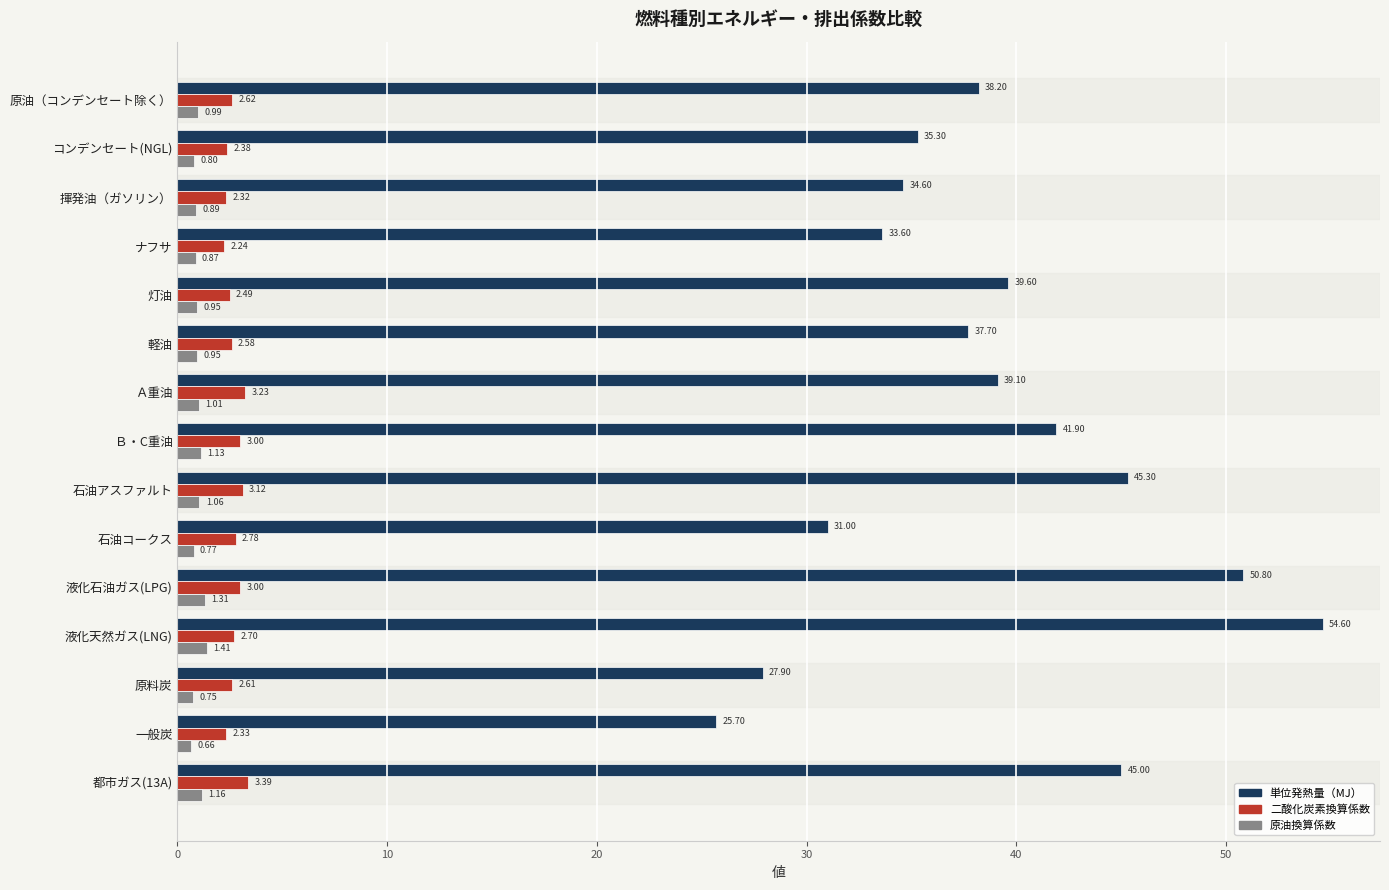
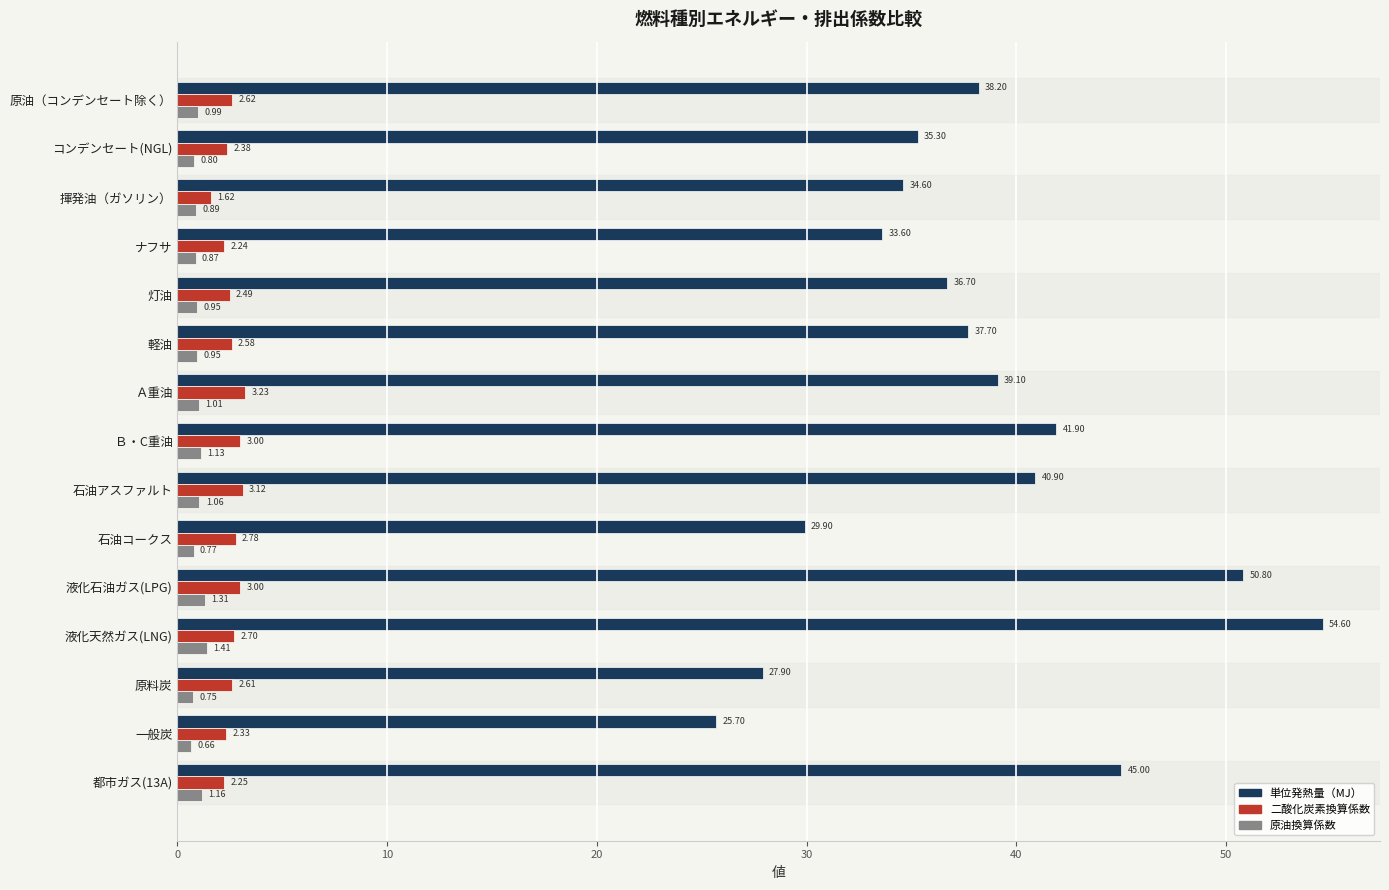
  {
    "単位発熱量（MJ）": {
      "原油（コンデンセート除く）": 38.20,
      "コンデンセート(NGL)": 35.30,
      "揮発油（ガソリン）": 34.60,
      "ナフサ": 33.60,
-     "灯油": 39.60,
+     "灯油": 36.70,
      "軽油": 37.70,
      "Ａ重油": 39.10,
      "Ｂ・C重油": 41.90,
-     "石油アスファルト": 45.30,
-     "石油コークス": 31.00,
+     "石油アスファルト": 40.90,
+     "石油コークス": 29.90,
      "液化石油ガス(LPG)": 50.80,
      "液化天然ガス(LNG)": 54.60,
      "原料炭": 27.90,
      "一般炭": 25.70,
      "都市ガス(13A)": 45.00
    },
    "二酸化炭素換算係数": {
      "原油（コンデンセート除く）": 2.62,
      "コンデンセート(NGL)": 2.38,
-     "揮発油（ガソリン）": 2.32,
+     "揮発油（ガソリン）": 1.62,
      "ナフサ": 2.24,
      "灯油": 2.49,
      "軽油": 2.58,
      "Ａ重油": 3.23,
      "Ｂ・C重油": 3.00,
      "石油アスファルト": 3.12,
      "石油コークス": 2.78,
      "液化石油ガス(LPG)": 3.00,
      "液化天然ガス(LNG)": 2.70,
      "原料炭": 2.61,
      "一般炭": 2.33,
-     "都市ガス(13A)": 3.39
+     "都市ガス(13A)": 2.25
    },
    "原油換算係数": {
      "原油（コンデンセート除く）": 0.99,
      "コンデンセート(NGL)": 0.80,
      "揮発油（ガソリン）": 0.89,
      "ナフサ": 0.87,
      "灯油": 0.95,
      "軽油": 0.95,
      "Ａ重油": 1.01,
      "Ｂ・C重油": 1.13,
      "石油アスファルト": 1.06,
      "石油コークス": 0.77,
      "液化石油ガス(LPG)": 1.31,
      "液化天然ガス(LNG)": 1.41,
      "原料炭": 0.75,
      "一般炭": 0.66,
      "都市ガス(13A)": 1.16
    }
  }
